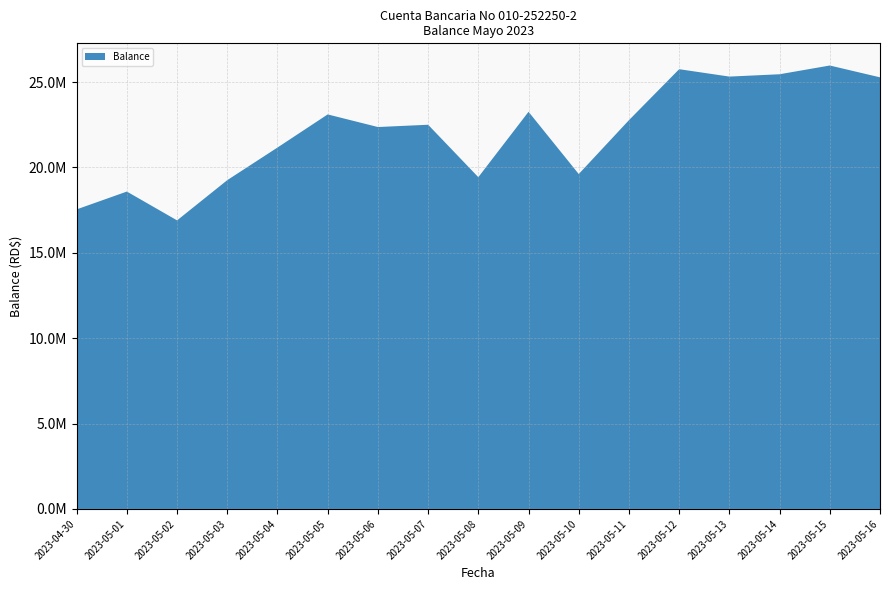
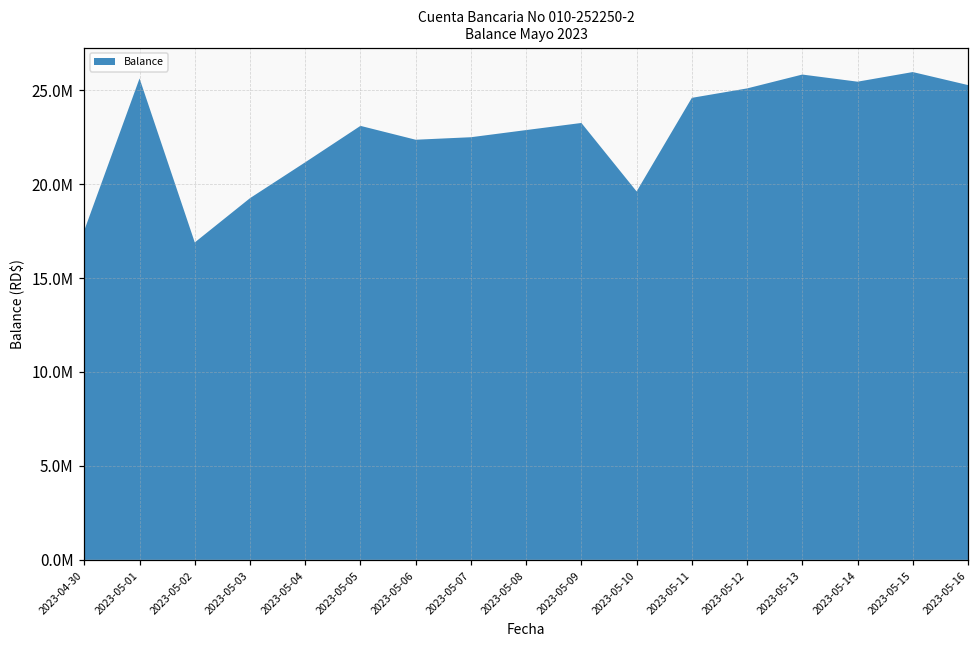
  {
    "2023-04-30": 17500000,
-   "2023-05-01": 18600000,
+   "2023-05-01": 25600000,
    "2023-05-02": 16900000,
    "2023-05-03": 19300000,
    "2023-05-04": 21200000,
    "2023-05-05": 23100000,
    "2023-05-06": 22400000,
    "2023-05-07": 22500000,
-   "2023-05-08": 19400000,
+   "2023-05-08": 22900000,
    "2023-05-09": 23300000,
    "2023-05-10": 19600000,
-   "2023-05-11": 22800000,
-   "2023-05-12": 25700000,
-   "2023-05-13": 25300000,
+   "2023-05-11": 24600000,
+   "2023-05-12": 25100000,
+   "2023-05-13": 25800000,
    "2023-05-14": 25500000,
    "2023-05-15": 26000000,
    "2023-05-16": 25300000
  }
